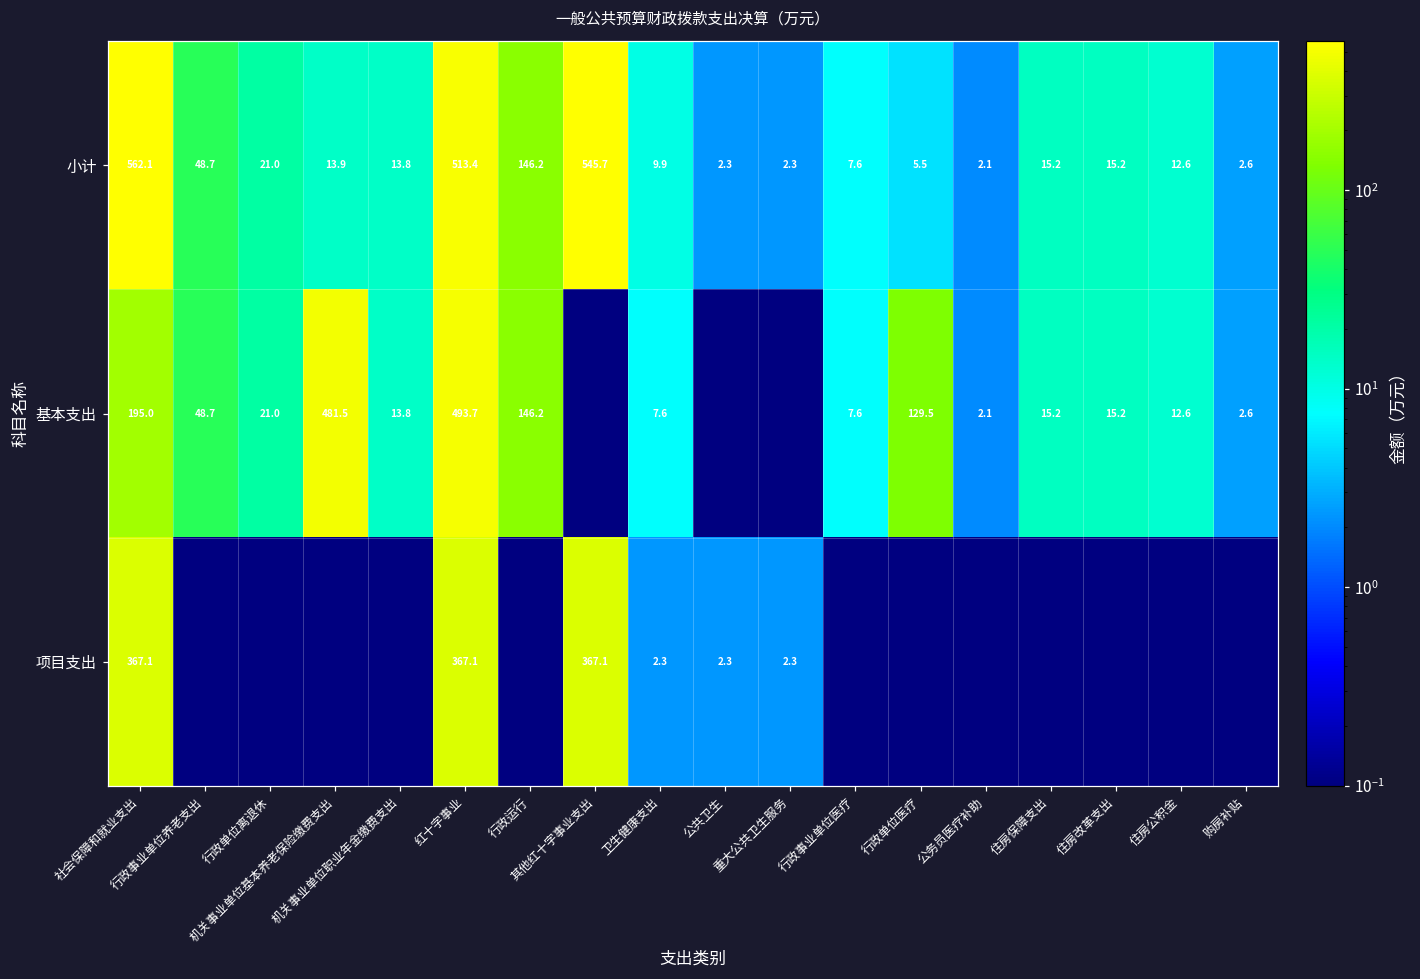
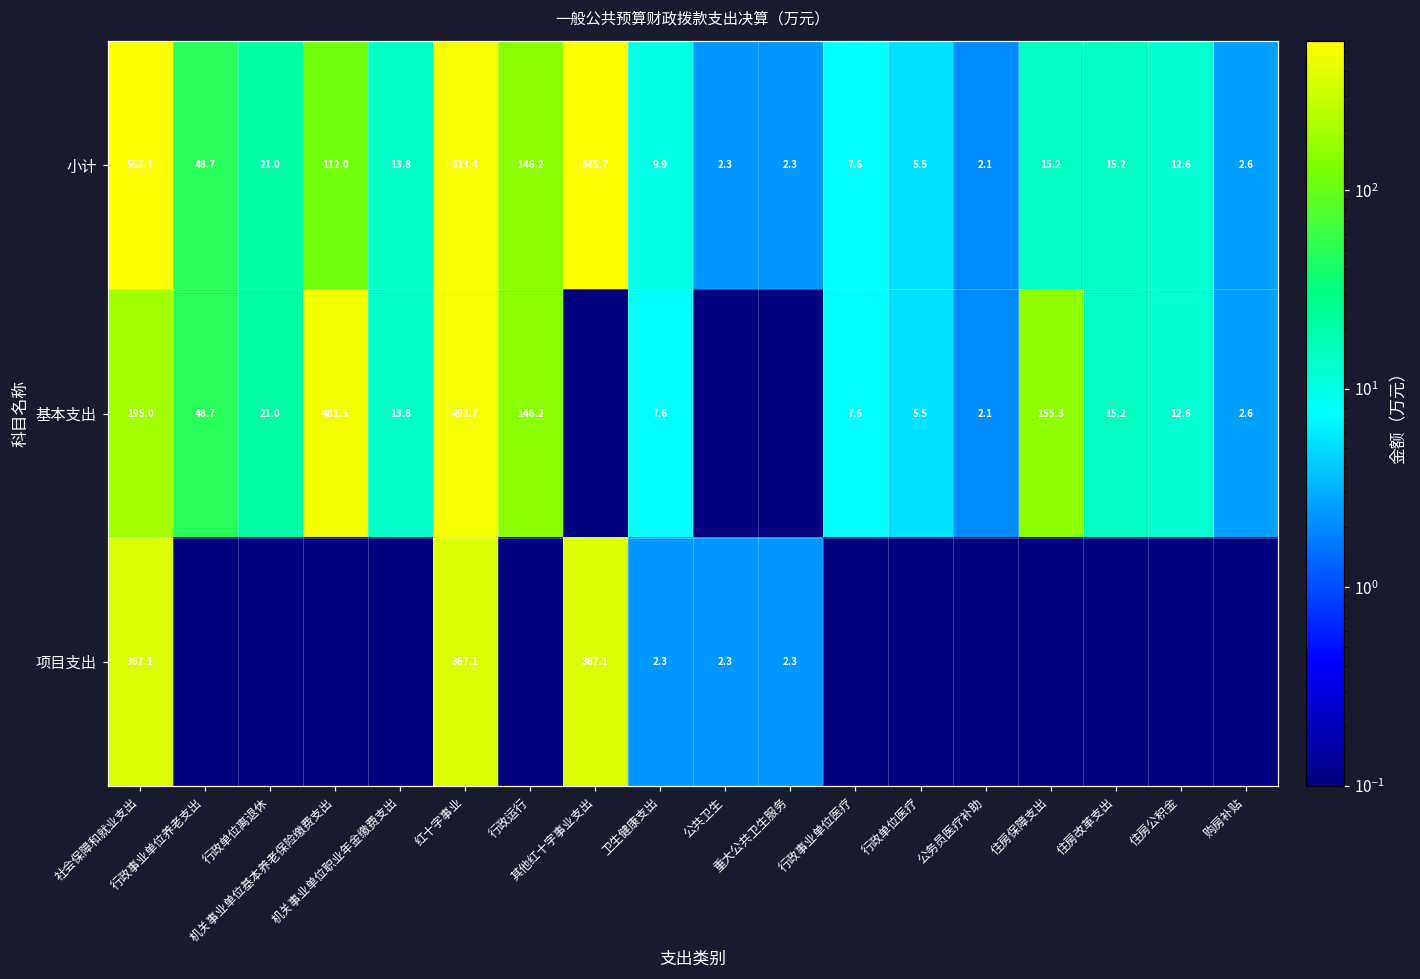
  {
    "小计": {
      "社会保障和就业支出": 562.1,
      "行政事业单位养老支出": 48.7,
      "行政单位离退休": 21.0,
-     "机关事业单位基本养老保险缴费支出": 13.9,
+     "机关事业单位基本养老保险缴费支出": 112.0,
      "机关事业单位职业年金缴费支出": 13.8,
      "红十字事业": 513.4,
      "行政运行": 146.2,
      "其他红十字事业支出": 545.7,
      "卫生健康支出": 9.9,
      "公共卫生": 2.3,
      "重大公共卫生服务": 2.3,
      "行政事业单位医疗": 7.6,
      "行政单位医疗": 5.5,
      "公务员医疗补助": 2.1,
      "住房保障支出": 15.2,
      "住房改革支出": 15.2,
      "住房公积金": 12.6,
      "购房补贴": 2.6
    },
    "基本支出": {
      "社会保障和就业支出": 195.0,
      "行政事业单位养老支出": 48.7,
      "行政单位离退休": 21.0,
      "机关事业单位基本养老保险缴费支出": 481.5,
      "机关事业单位职业年金缴费支出": 13.8,
      "红十字事业": 493.7,
      "行政运行": 146.2,
      "卫生健康支出": 7.6,
      "行政事业单位医疗": 7.6,
-     "行政单位医疗": 129.5,
+     "行政单位医疗": 5.5,
      "公务员医疗补助": 2.1,
-     "住房保障支出": 15.2,
+     "住房保障支出": 155.3,
      "住房改革支出": 15.2,
      "住房公积金": 12.6,
      "购房补贴": 2.6
    },
    "项目支出": {
      "社会保障和就业支出": 367.1,
      "红十字事业": 367.1,
      "其他红十字事业支出": 367.1,
      "卫生健康支出": 2.3,
      "公共卫生": 2.3,
      "重大公共卫生服务": 2.3
    }
  }
